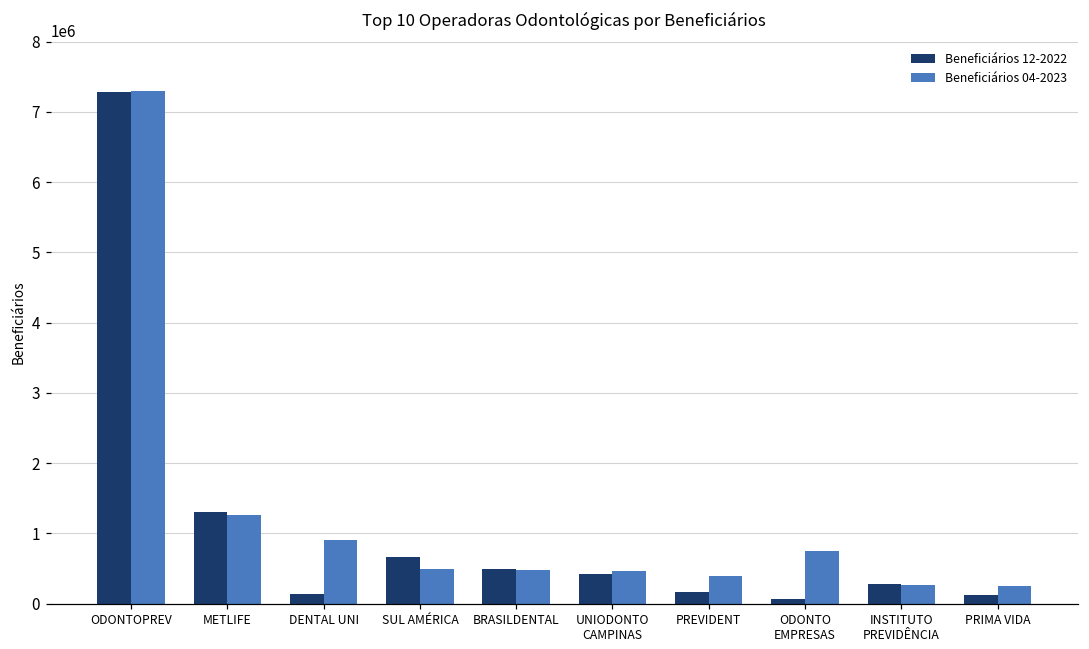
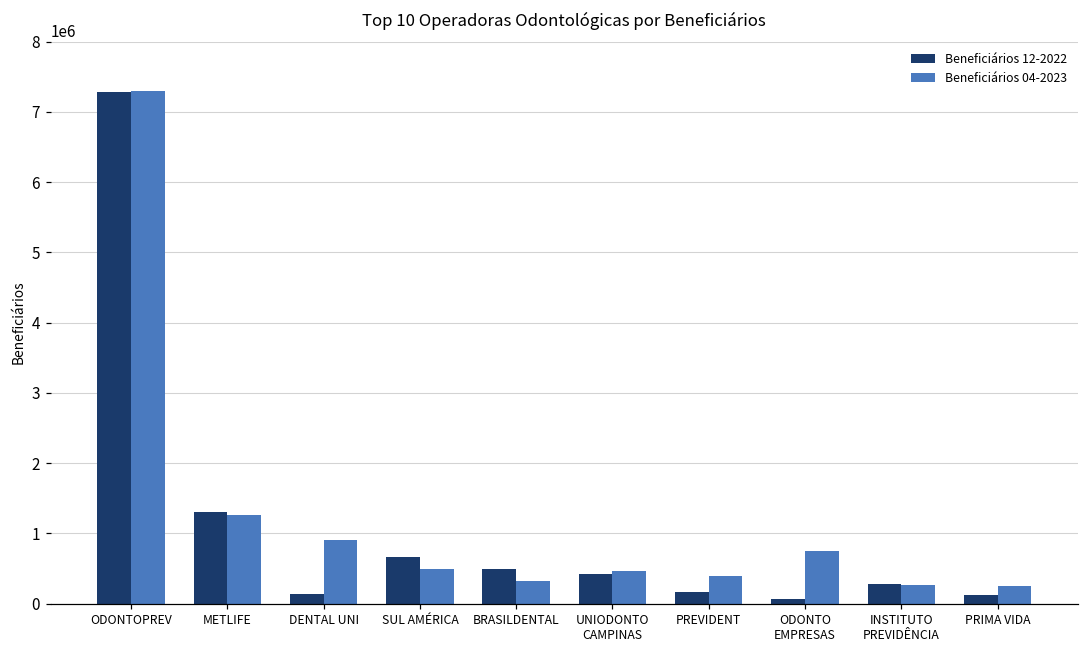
  {
    "Beneficiários 12-2022": {
      "ODONTOPREV": 7300000,
      "METLIFE": 1300000,
      "DENTAL UNI": 100000,
      "SUL AMÉRICA": 700000,
      "BRASILDENTAL": 500000,
      "UNIODONTO CAMPINAS": 400000,
      "PREVIDENT": 200000,
      "ODONTO EMPRESAS": 100000,
      "INSTITUTO PREVIDÊNCIA": 300000,
      "PRIMA VIDA": 100000
    },
    "Beneficiários 04-2023": {
      "ODONTOPREV": 7300000,
      "METLIFE": 1300000,
      "DENTAL UNI": 900000,
      "SUL AMÉRICA": 500000,
-     "BRASILDENTAL": 500000,
+     "BRASILDENTAL": 300000,
      "UNIODONTO CAMPINAS": 500000,
      "PREVIDENT": 400000,
      "ODONTO EMPRESAS": 700000,
      "INSTITUTO PREVIDÊNCIA": 300000,
      "PRIMA VIDA": 300000
    }
  }
